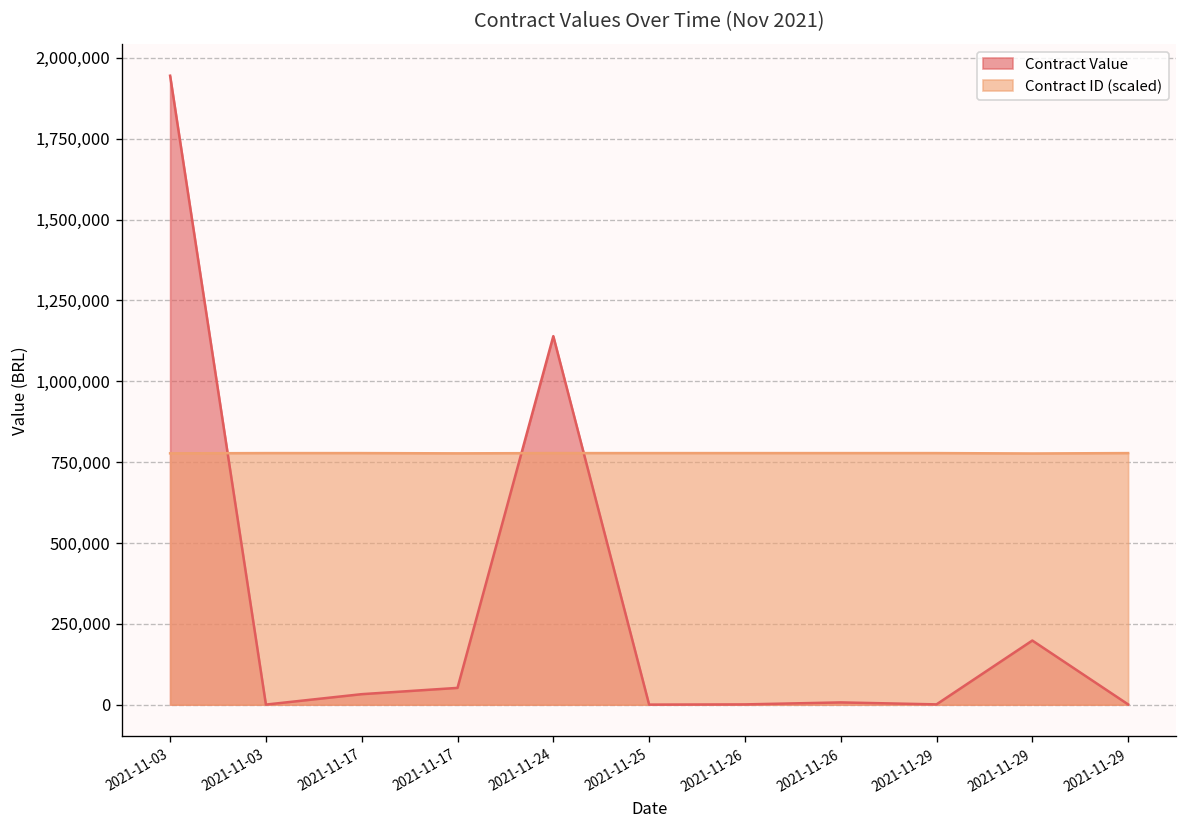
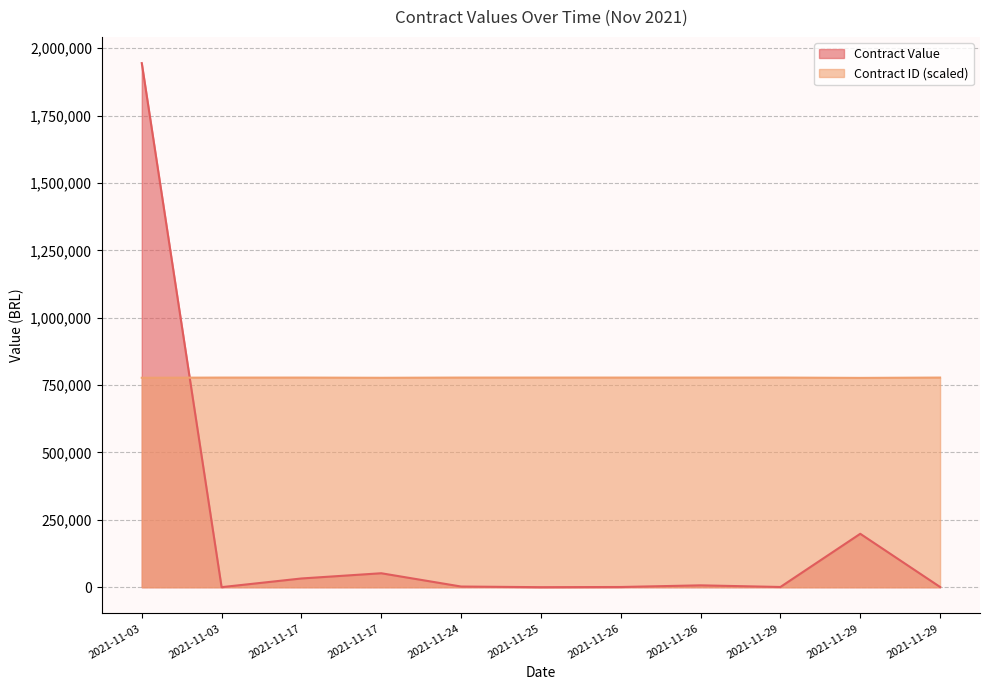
  {
    "Contract Value": {
-     "2021-11-24": "1,140,000",
+     "2021-11-24": "0",
      "2021-11-25": "0"
    },
    "Contract ID (scaled)": {
      "2021-11-24": "780,000",
      "2021-11-25": "780,000"
    }
  }
